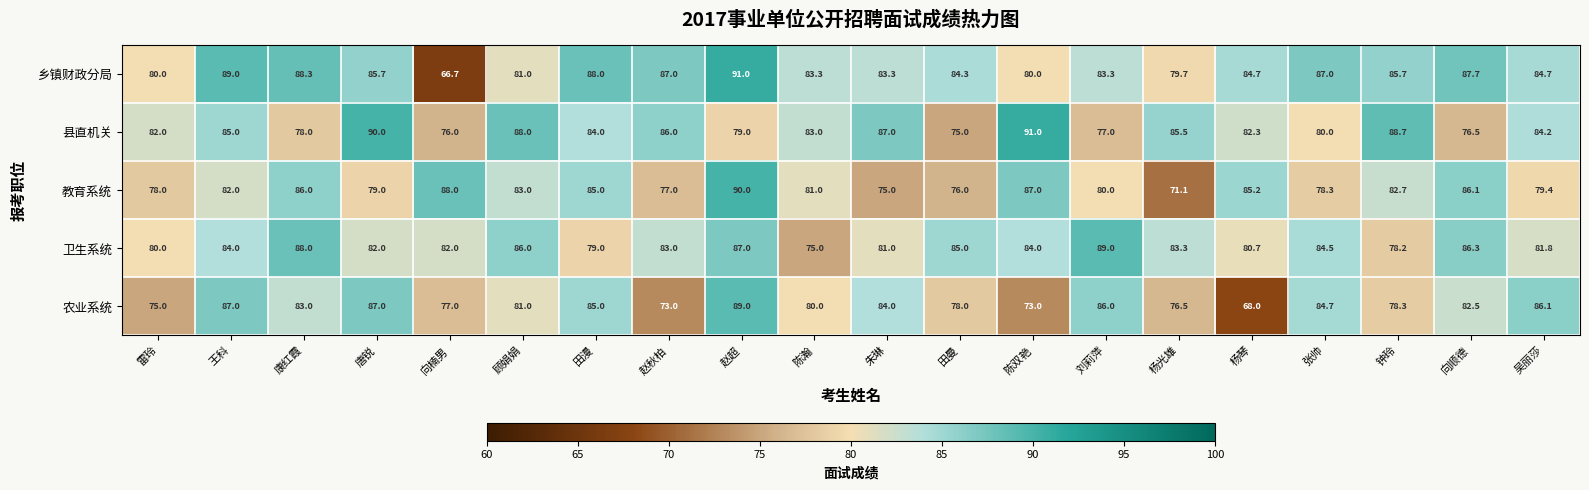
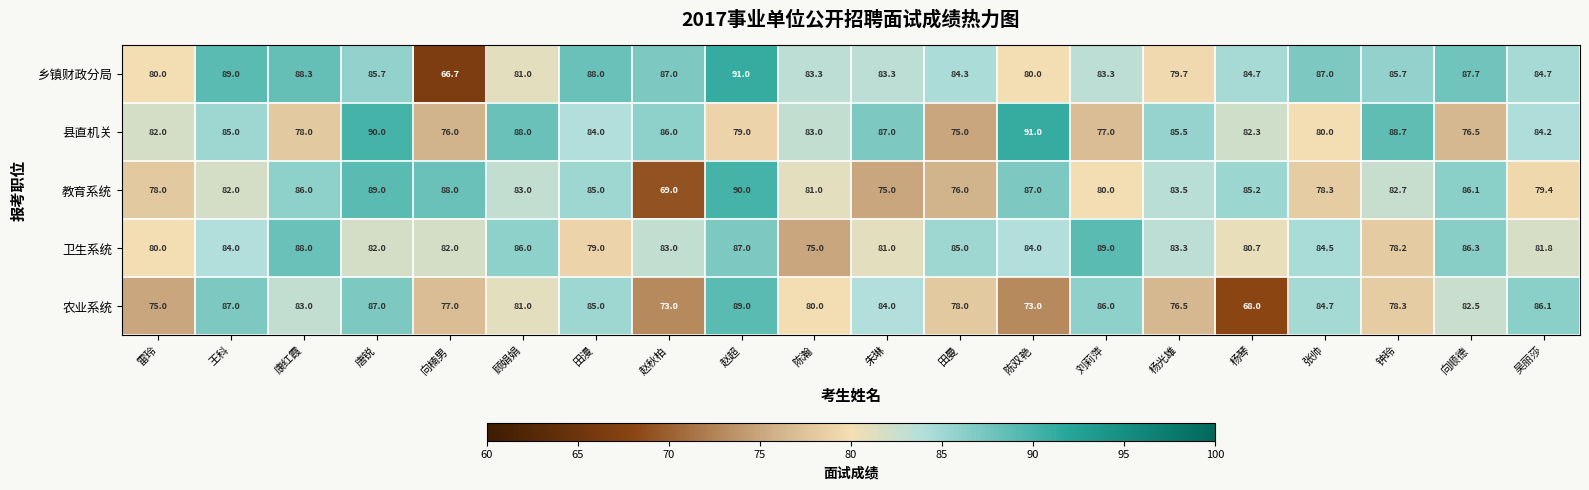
  {
    "乡镇财政分局": {
      "雷玲": 80.0,
      "王科": 89.0,
      "康红霞": 88.3,
      "唐锐": 85.7,
      "向楠男": 66.7,
      "顾娟娟": 81.0,
      "田漫": 88.0,
      "赵秋柏": 87.0,
      "赵超": 91.0,
      "陈瀚": 83.3,
      "朱琳": 83.3,
      "田曼": 84.3,
      "陈双艳": 80.0,
      "刘莉萍": 83.3,
      "杨光雄": 79.7,
      "杨琴": 84.7,
      "张帅": 87.0,
      "钟玲": 85.7,
      "向顺德": 87.7,
      "吴丽莎": 84.7
    },
    "县直机关": {
      "雷玲": 82.0,
      "王科": 85.0,
      "康红霞": 78.0,
      "唐锐": 90.0,
      "向楠男": 76.0,
      "顾娟娟": 88.0,
      "田漫": 84.0,
      "赵秋柏": 86.0,
      "赵超": 79.0,
      "陈瀚": 83.0,
      "朱琳": 87.0,
      "田曼": 75.0,
      "陈双艳": 91.0,
      "刘莉萍": 77.0,
      "杨光雄": 85.5,
      "杨琴": 82.3,
      "张帅": 80.0,
      "钟玲": 88.7,
      "向顺德": 76.5,
      "吴丽莎": 84.2
    },
    "教育系统": {
      "雷玲": 78.0,
      "王科": 82.0,
      "康红霞": 86.0,
-     "唐锐": 79.0,
+     "唐锐": 89.0,
      "向楠男": 88.0,
      "顾娟娟": 83.0,
      "田漫": 85.0,
-     "赵秋柏": 77.0,
+     "赵秋柏": 69.0,
      "赵超": 90.0,
      "陈瀚": 81.0,
      "朱琳": 75.0,
      "田曼": 76.0,
      "陈双艳": 87.0,
      "刘莉萍": 80.0,
-     "杨光雄": 71.1,
+     "杨光雄": 83.5,
      "杨琴": 85.2,
      "张帅": 78.3,
      "钟玲": 82.7,
      "向顺德": 86.1,
      "吴丽莎": 79.4
    },
    "卫生系统": {
      "雷玲": 80.0,
      "王科": 84.0,
      "康红霞": 88.0,
      "唐锐": 82.0,
      "向楠男": 82.0,
      "顾娟娟": 86.0,
      "田漫": 79.0,
      "赵秋柏": 83.0,
      "赵超": 87.0,
      "陈瀚": 75.0,
      "朱琳": 81.0,
      "田曼": 85.0,
      "陈双艳": 84.0,
      "刘莉萍": 89.0,
      "杨光雄": 83.3,
      "杨琴": 80.7,
      "张帅": 84.5,
      "钟玲": 78.2,
      "向顺德": 86.3,
      "吴丽莎": 81.8
    },
    "农业系统": {
      "雷玲": 75.0,
      "王科": 87.0,
      "康红霞": 83.0,
      "唐锐": 87.0,
      "向楠男": 77.0,
      "顾娟娟": 81.0,
      "田漫": 85.0,
      "赵秋柏": 73.0,
      "赵超": 89.0,
      "陈瀚": 80.0,
      "朱琳": 84.0,
      "田曼": 78.0,
      "陈双艳": 73.0,
      "刘莉萍": 86.0,
      "杨光雄": 76.5,
      "杨琴": 68.0,
      "张帅": 84.7,
      "钟玲": 78.3,
      "向顺德": 82.5,
      "吴丽莎": 86.1
    }
  }
